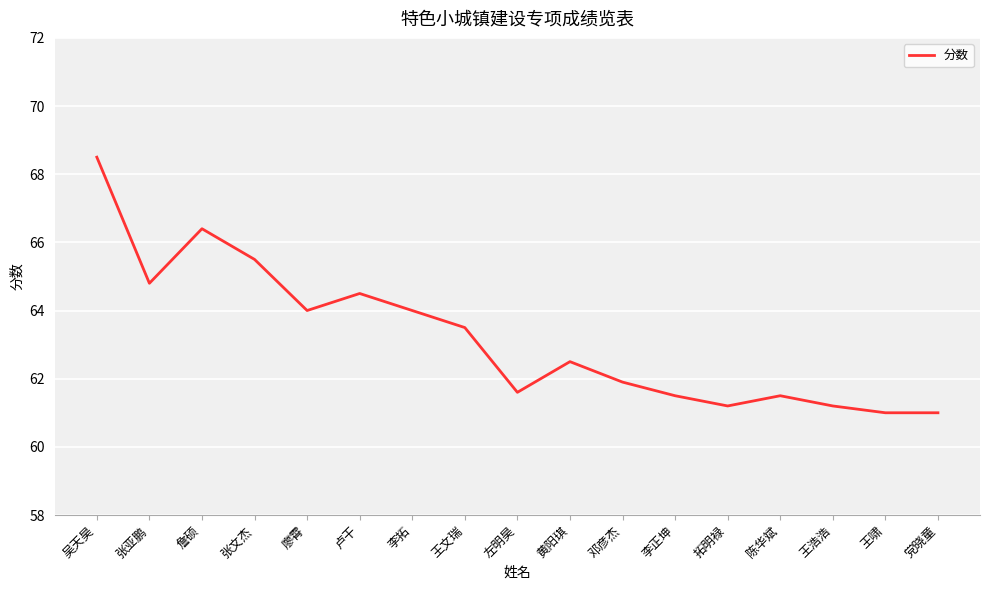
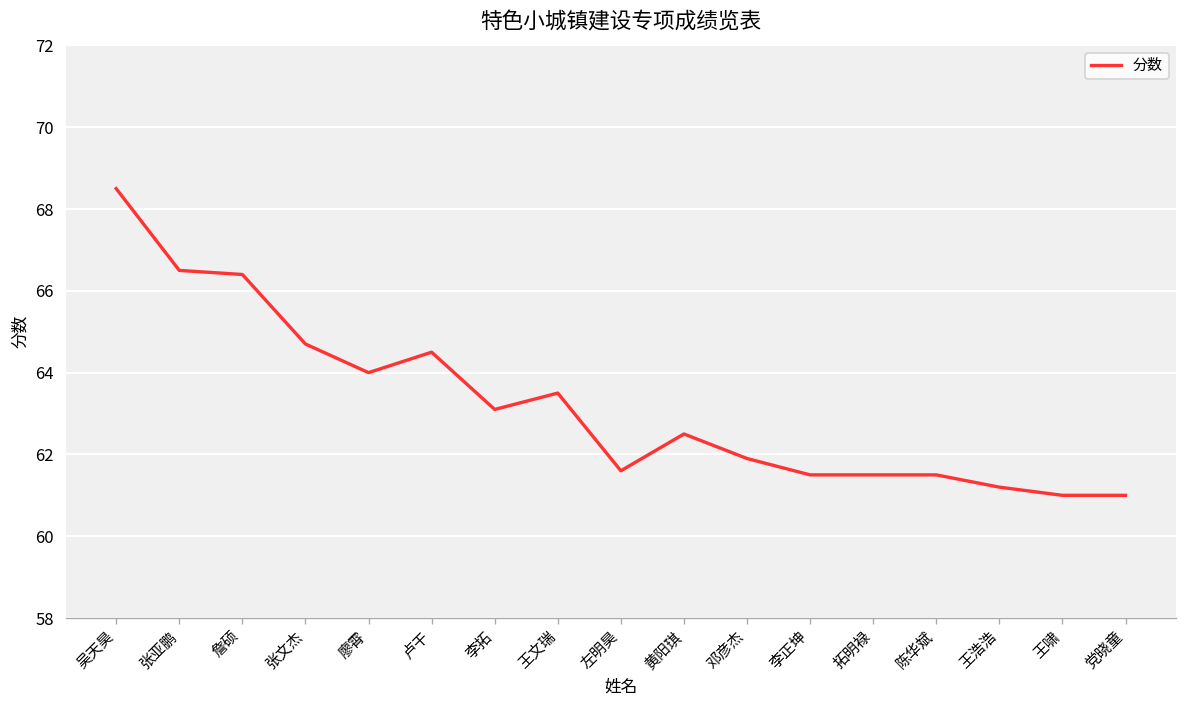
  {
    "吴天昊": 68.5,
-   "张亚鹏": 64.8,
+   "张亚鹏": 66.5,
    "詹硕": 66.4,
-   "张文杰": 65.5,
+   "张文杰": 64.7,
    "廖霄": 64.0,
    "卢干": 64.5,
-   "李拓": 64.0,
+   "李拓": 63.1,
    "王文瑞": 63.5,
    "左明昊": 61.6,
    "黄阳琪": 62.5,
    "邓彦杰": 61.9,
    "李正坤": 61.5,
-   "拓明禄": 61.2,
+   "拓明禄": 61.5,
    "陈华斌": 61.5,
    "王浩浩": 61.2,
    "王啸": 61.0,
    "党晓童": 61.0
  }
